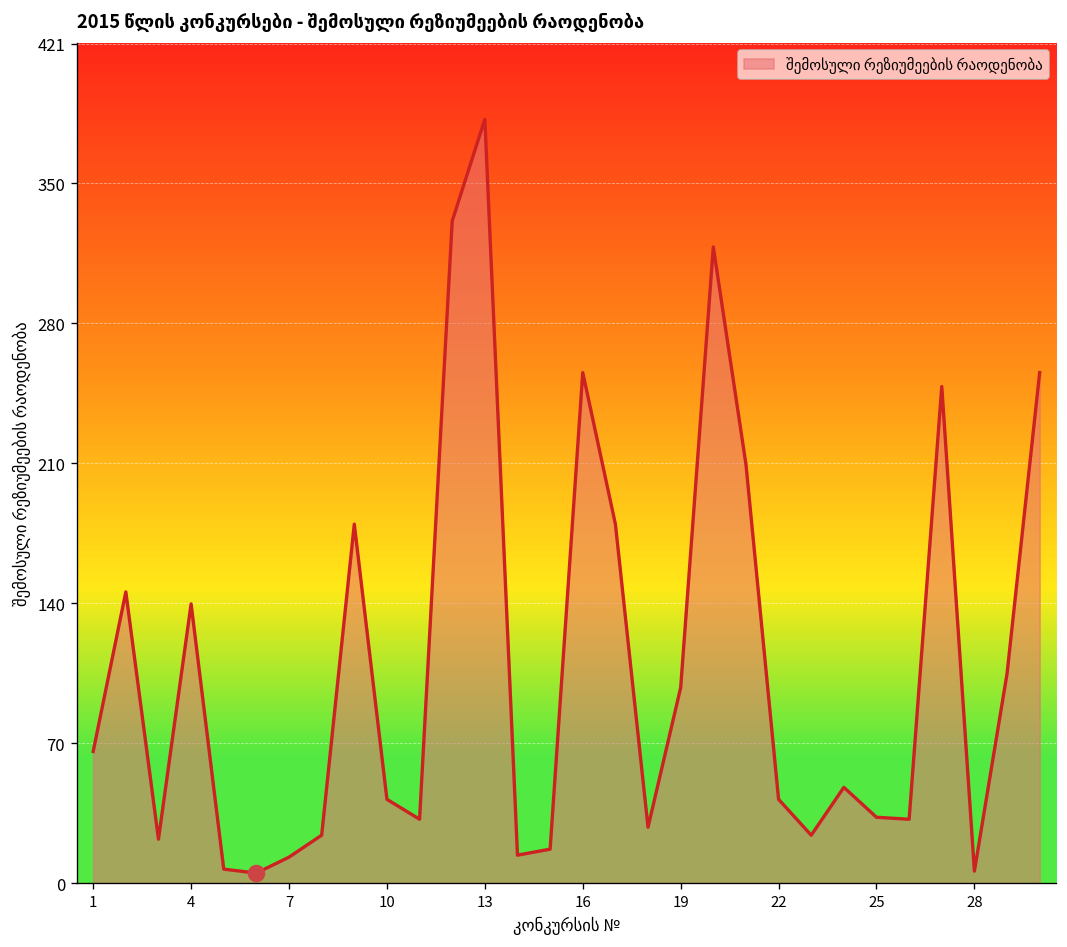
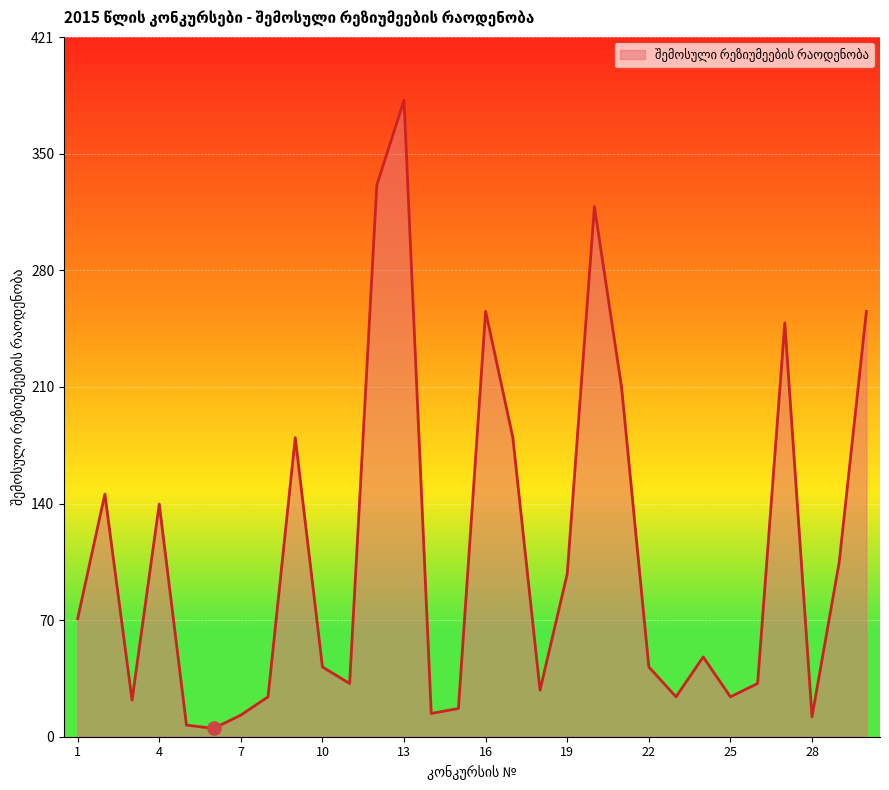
  {
    "შემოსული რეზიუმეების რაოდენობა": {
-     "1": 66,
+     "1": 71,
      "4": 140,
      "7": 13,
      "10": 42,
      "13": 383,
      "16": 256,
      "19": 98,
      "22": 42,
-     "25": 33,
-     "28": 6
+     "25": 24,
+     "28": 12
    }
  }
